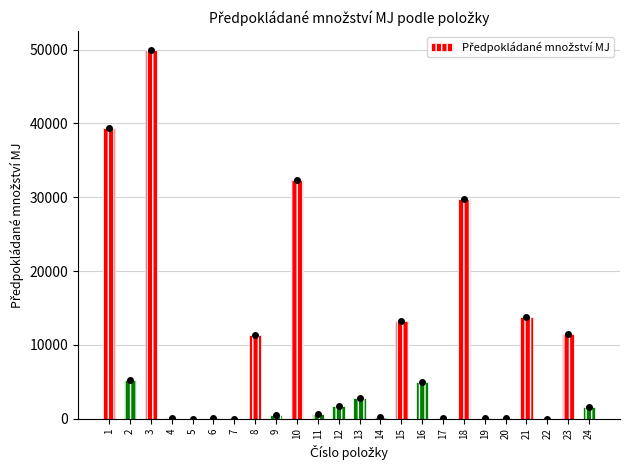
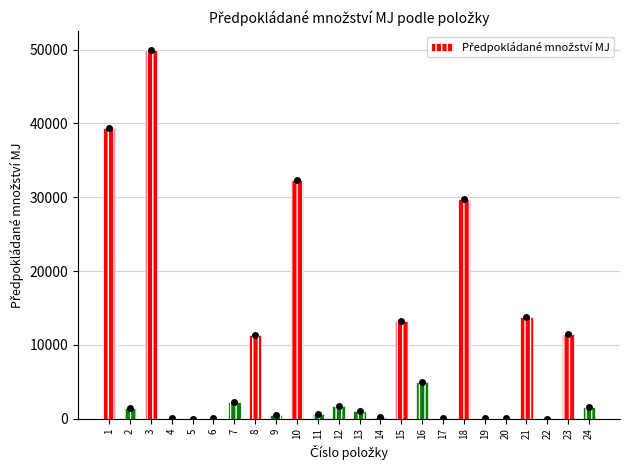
  {
    "Předpokládané množství MJ": {
      "1": 39000,
-     "2": 5000,
+     "2": 2000,
      "3": 50000,
-     "7": 0,
+     "7": 2000,
      "8": 11000,
      "9": 1000,
      "10": 32000,
      "11": 1000,
      "12": 2000,
-     "13": 3000,
+     "13": 1000,
      "15": 13000,
      "16": 5000,
      "18": 30000,
      "21": 14000,
      "23": 11000,
      "24": 2000
    }
  }
